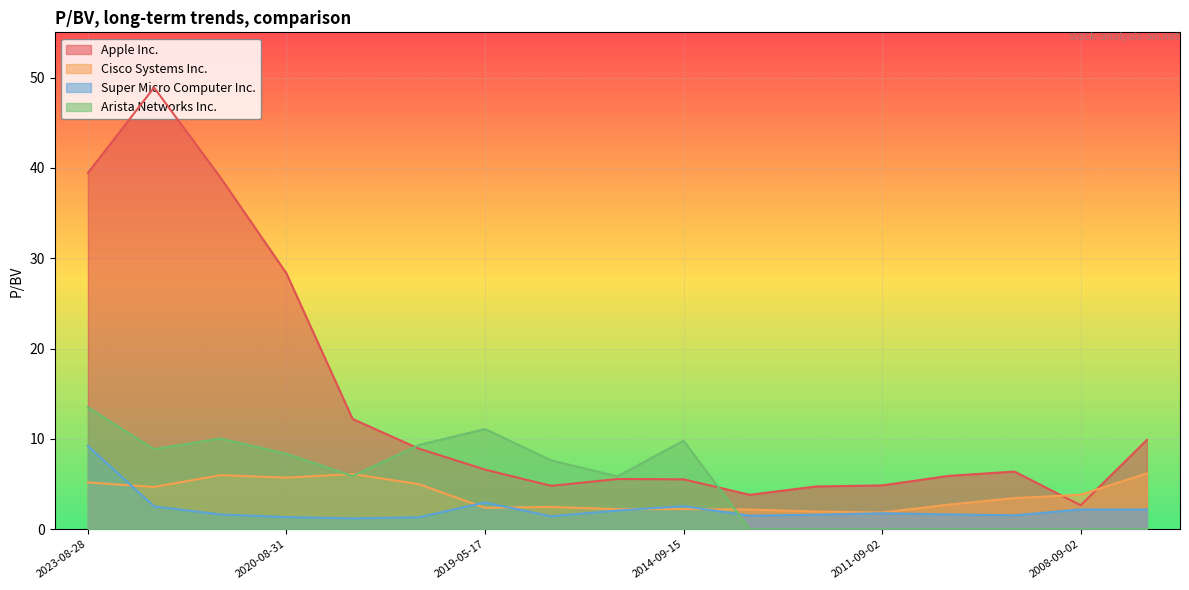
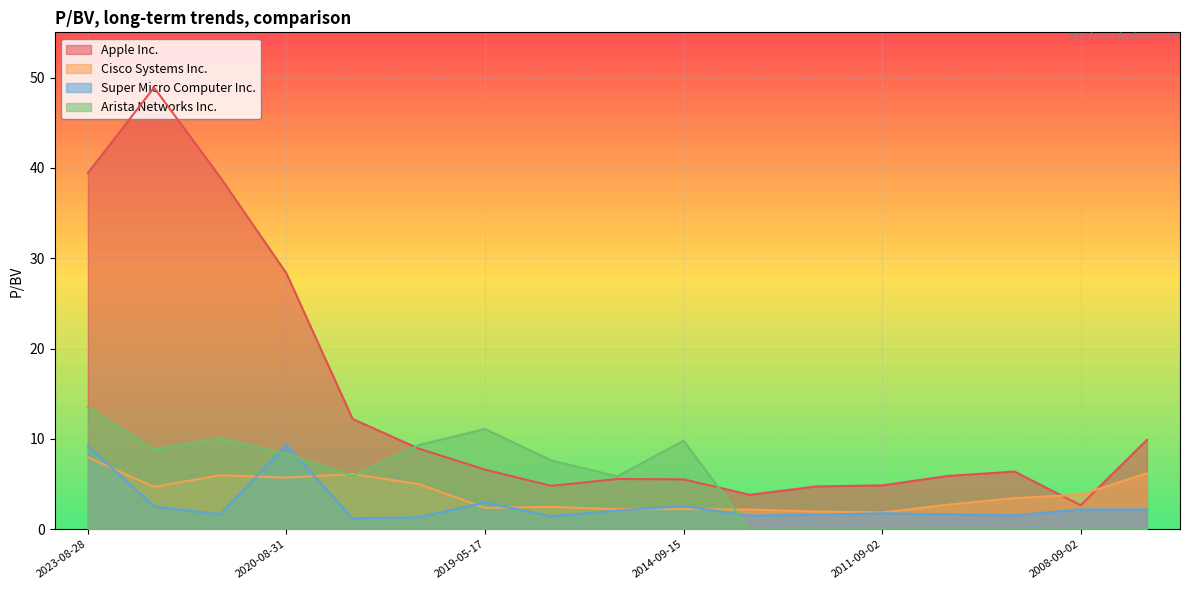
  {
    "Apple Inc.": {
      "2023-08-28": 39,
      "2020-08-31": 28,
      "2019-05-17": 7,
      "2014-09-15": 6,
      "2011-09-02": 5,
      "2008-09-02": 3
    },
    "Cisco Systems Inc.": {
-     "2023-08-28": 5,
+     "2023-08-28": 8,
      "2020-08-31": 6,
      "2019-05-17": 2,
      "2014-09-15": 2,
      "2008-09-02": 4
    },
    "Super Micro Computer Inc.": {
      "2023-08-28": 9,
-     "2020-08-31": 1,
+     "2020-08-31": 9,
      "2019-05-17": 3,
      "2014-09-15": 3,
      "2008-09-02": 2
    },
    "Arista Networks Inc.": {
      "2023-08-28": 14,
      "2020-08-31": 8,
      "2019-05-17": 11,
      "2014-09-15": 10,
      "2011-09-02": 0,
      "2008-09-02": 0
    }
  }
